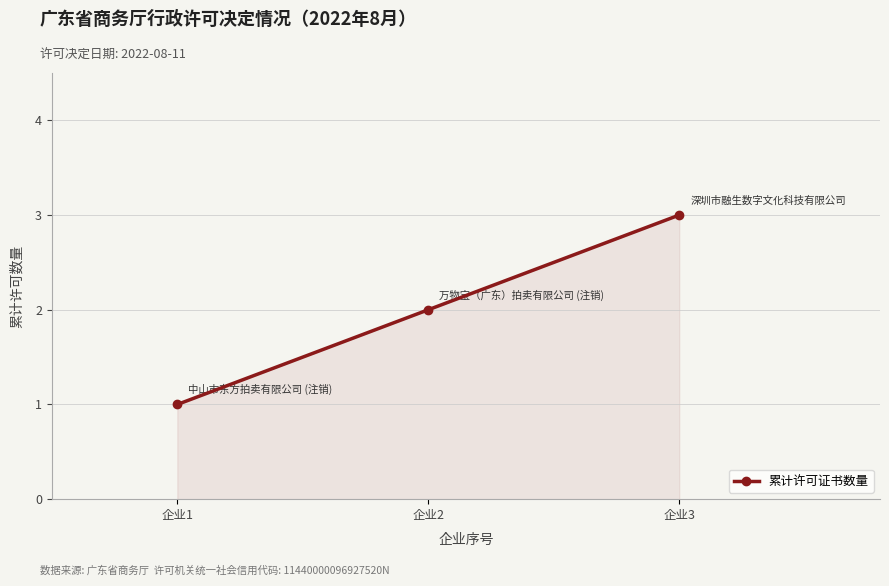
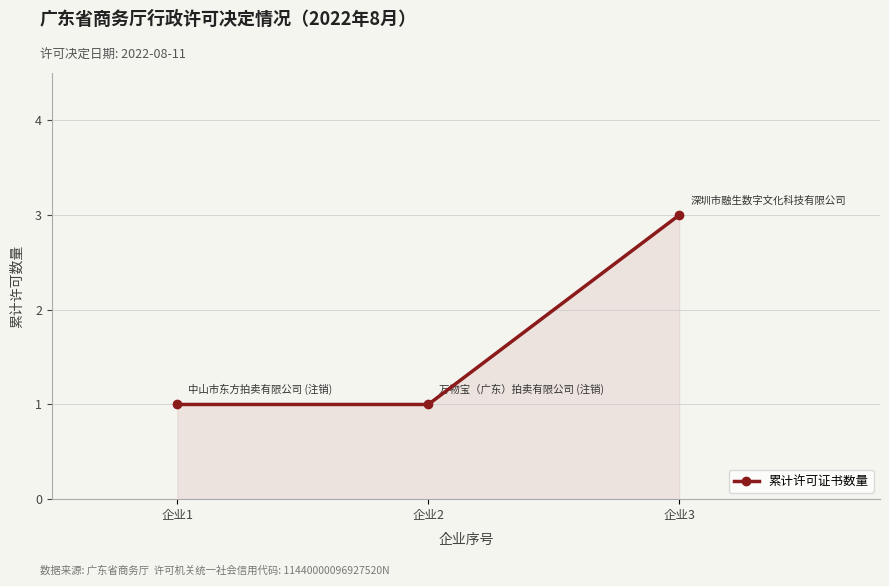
  {
    "企业1": 1,
-   "企业2": 2,
+   "企业2": 1,
    "企业3": 3
  }
